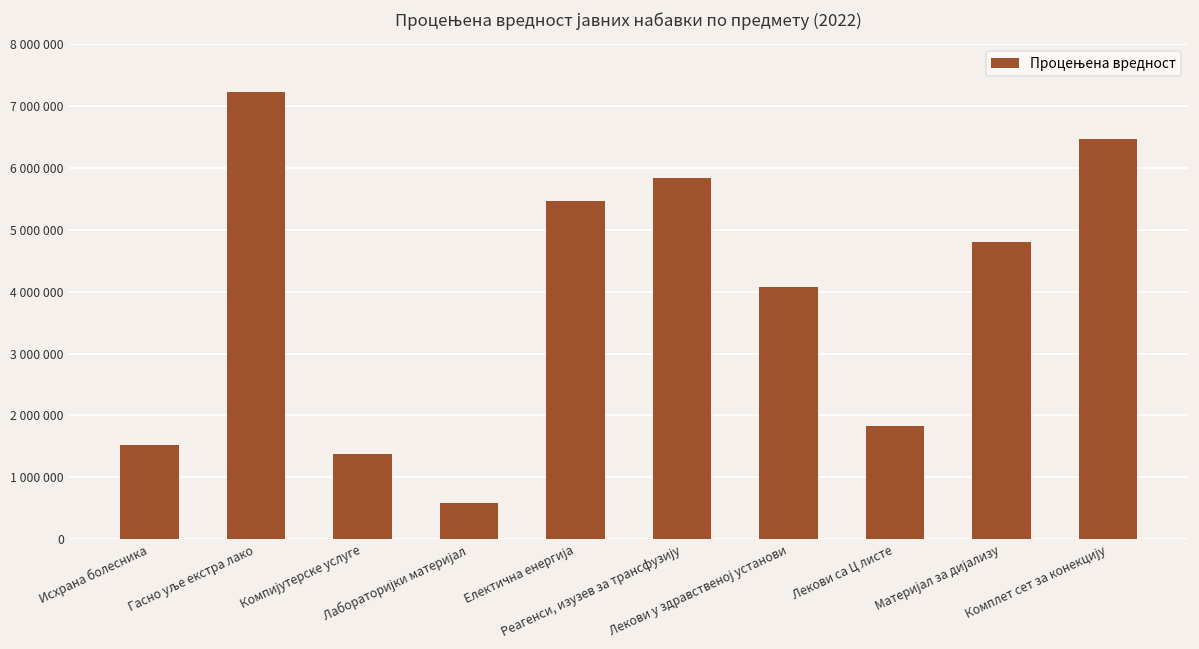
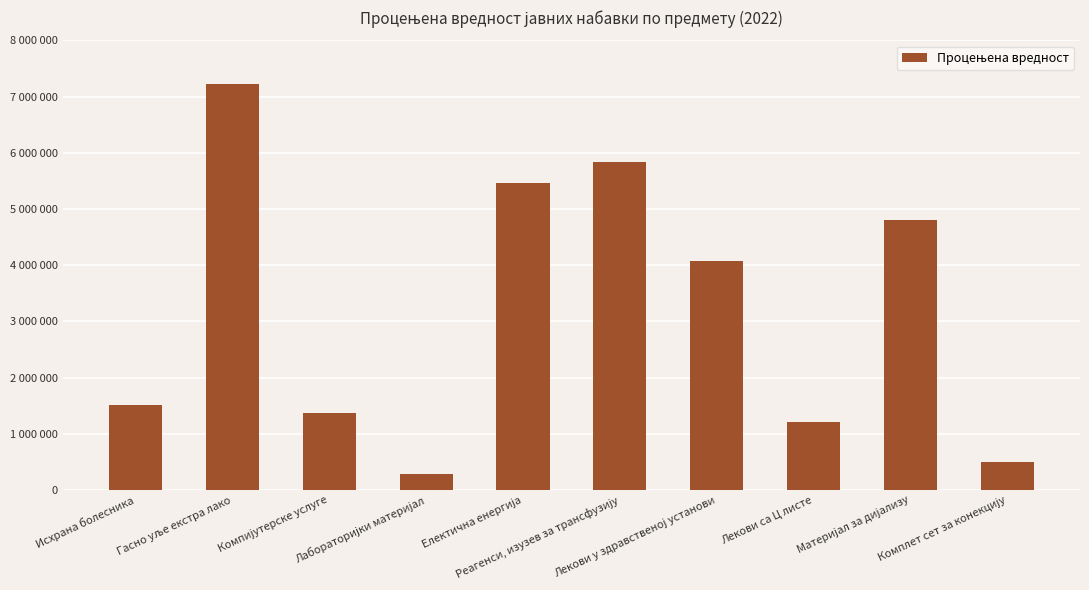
  {
    "Исхрана болесника": 1500000,
    "Гасно уље екстра лако": 7200000,
    "Компијутерске услуге": 1400000,
-   "Лабораторијки материјал": 600000,
+   "Лабораторијки материјал": 300000,
    "Електична енергија": 5500000,
    "Реагенси, изузев за трансфузију": 5800000,
    "Лекови у здравственој установи": 4100000,
-   "Лекови са Ц листе": 1800000,
+   "Лекови са Ц листе": 1200000,
    "Материјал за дијализу": 4800000,
-   "Комплет сет за конекцију": 6500000
+   "Комплет сет за конекцију": 500000
  }
